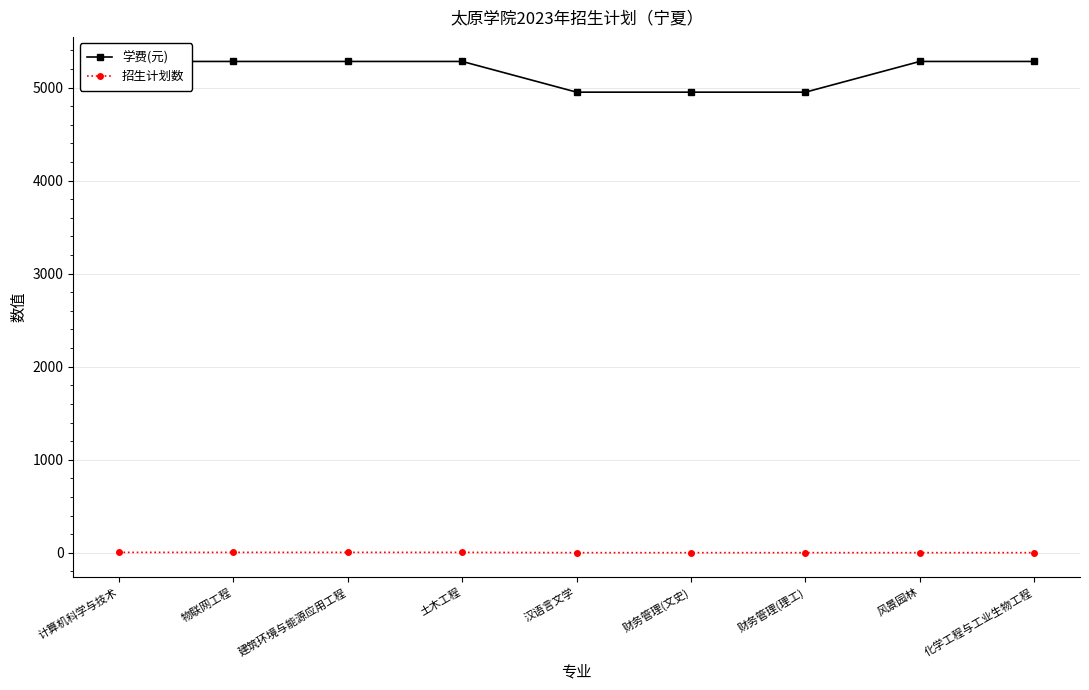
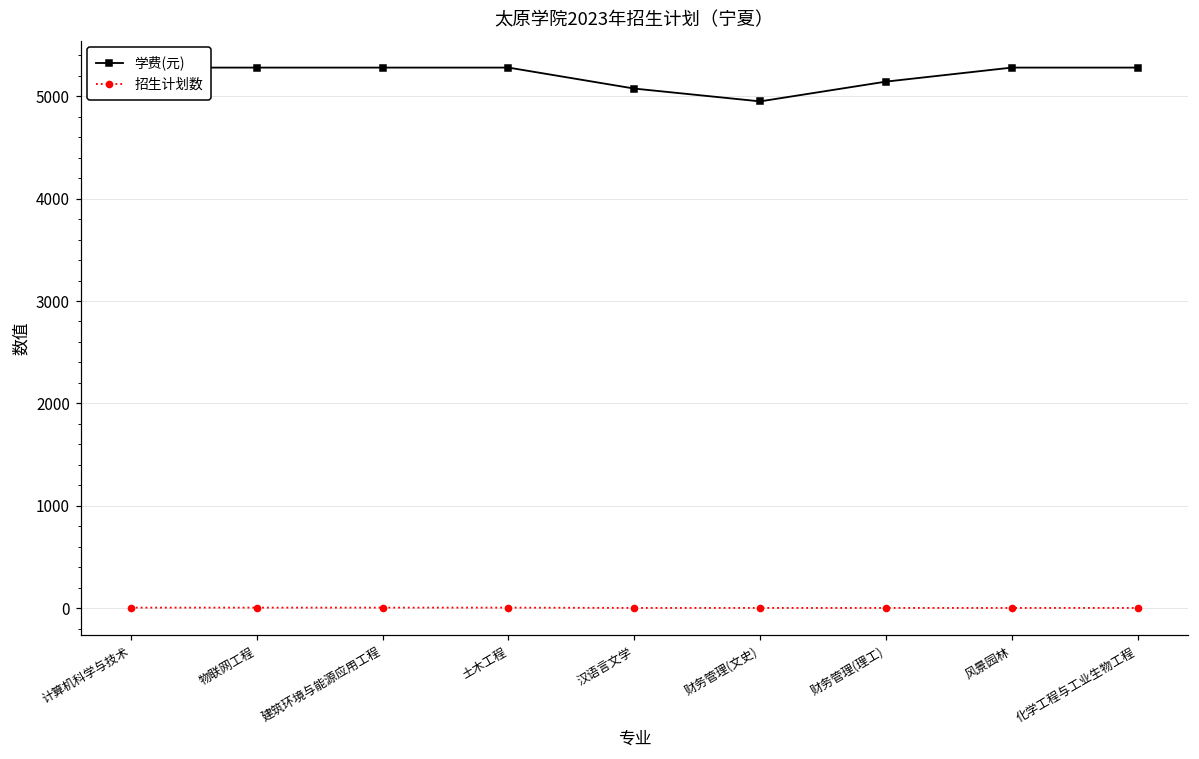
  {
    "学费(元)": {
      "物联网工程": 5300,
      "建筑环境与能源应用工程": 5300,
      "土木工程": 5300,
-     "汉语言文学": 5000,
+     "汉语言文学": 5100,
      "财务管理(文史)": 5000,
-     "财务管理(理工)": 5000,
+     "财务管理(理工)": 5100,
      "风景园林": 5300,
      "化学工程与工业生物工程": 5300
    },
    "招生计划数": {
      "计算机科学与技术": 0,
      "物联网工程": 0,
      "建筑环境与能源应用工程": 0,
      "土木工程": 0,
      "汉语言文学": 0,
      "财务管理(文史)": 0,
      "财务管理(理工)": 0,
      "风景园林": 0,
      "化学工程与工业生物工程": 0
    }
  }
